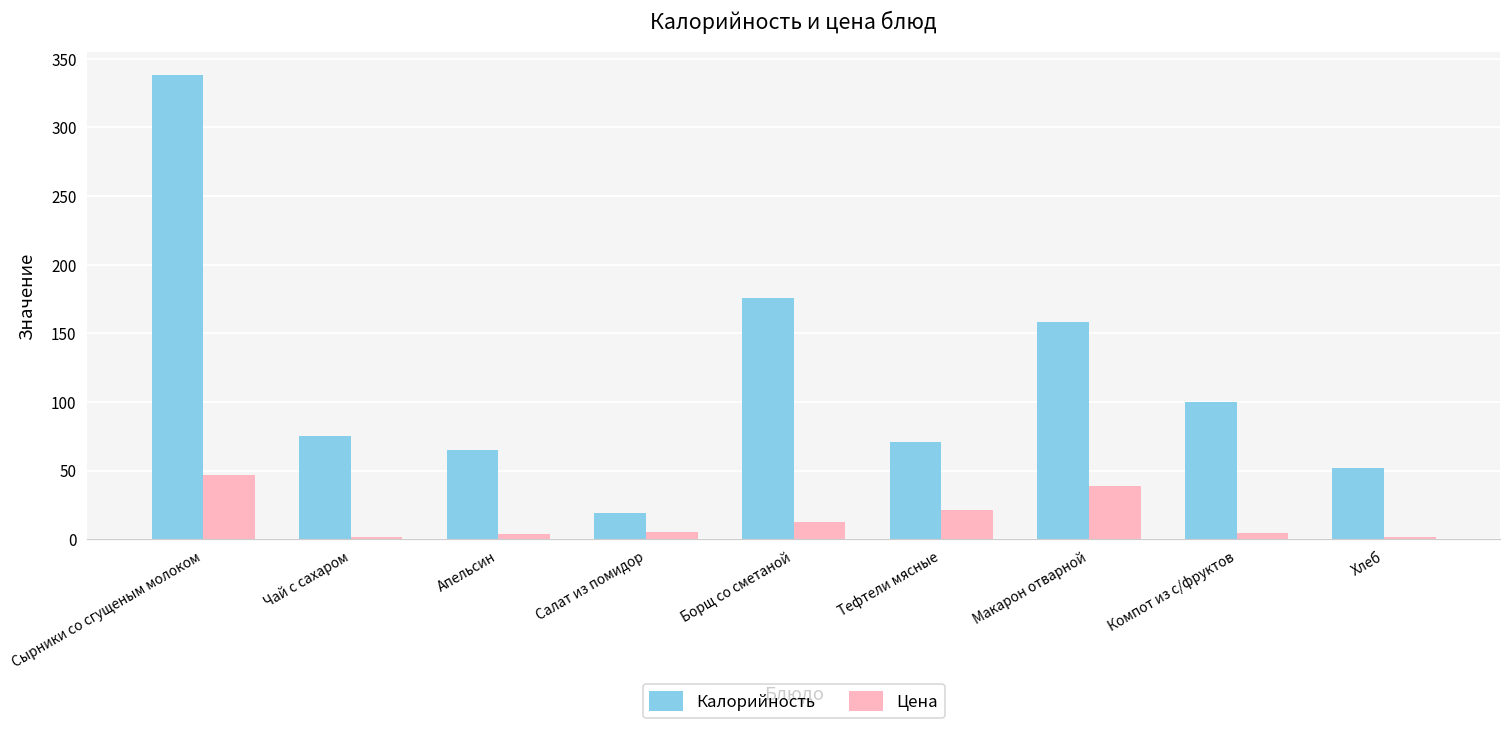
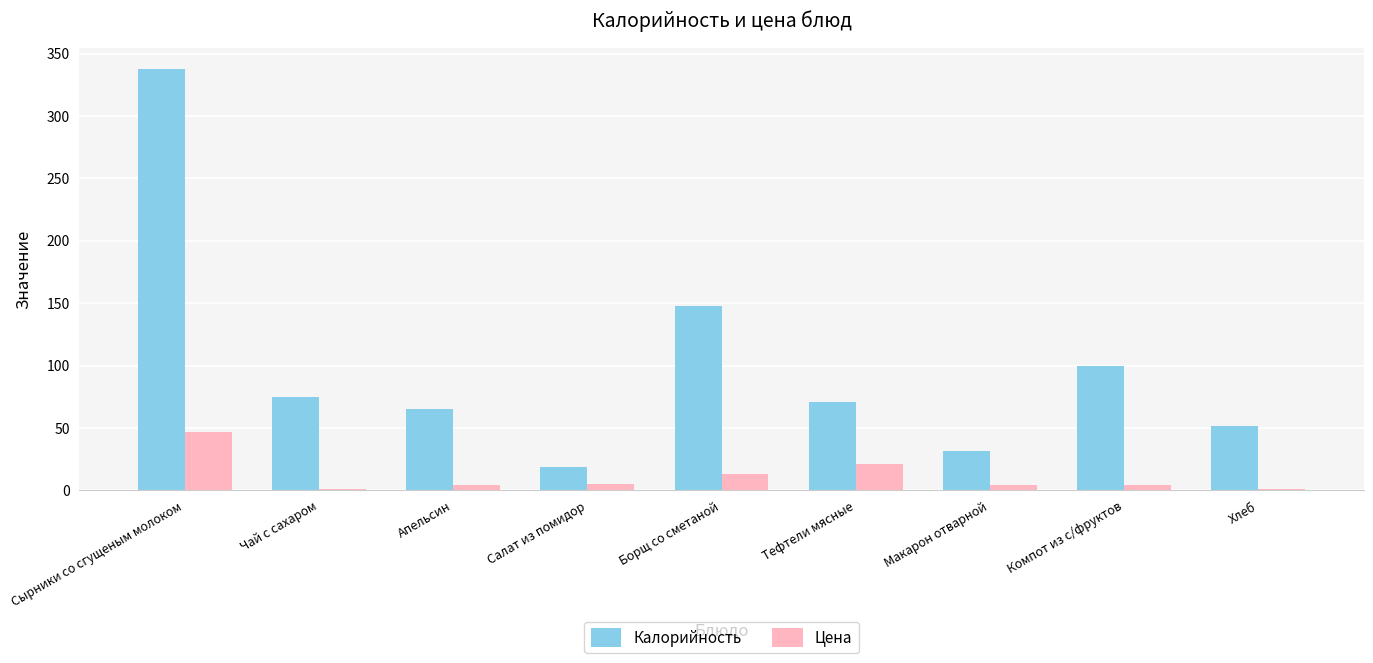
  {
    "Калорийность": {
      "Сырники со сгущеным молоком": 338,
      "Чай с сахаром": 75,
      "Апельсин": 65,
      "Салат из помидор": 19,
-     "Борщ со сметаной": 176,
+     "Борщ со сметаной": 148,
      "Тефтели мясные": 71,
-     "Макарон отварной": 158,
+     "Макарон отварной": 32,
      "Компот из с/фруктов": 100,
      "Хлеб": 52
    },
    "Цена": {
      "Сырники со сгущеным молоком": 47,
      "Апельсин": 4,
      "Салат из помидор": 5,
      "Борщ со сметаной": 13,
      "Тефтели мясные": 21,
-     "Макарон отварной": 39,
+     "Макарон отварной": 5,
      "Компот из с/фруктов": 4
    }
  }
